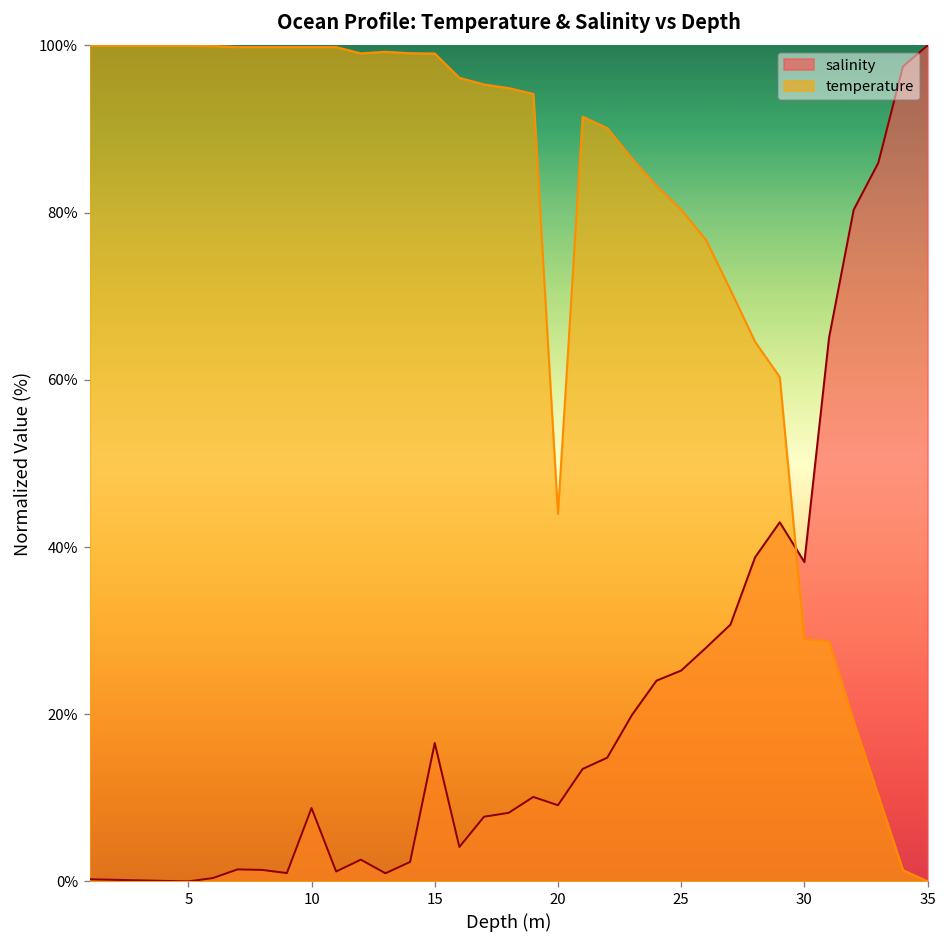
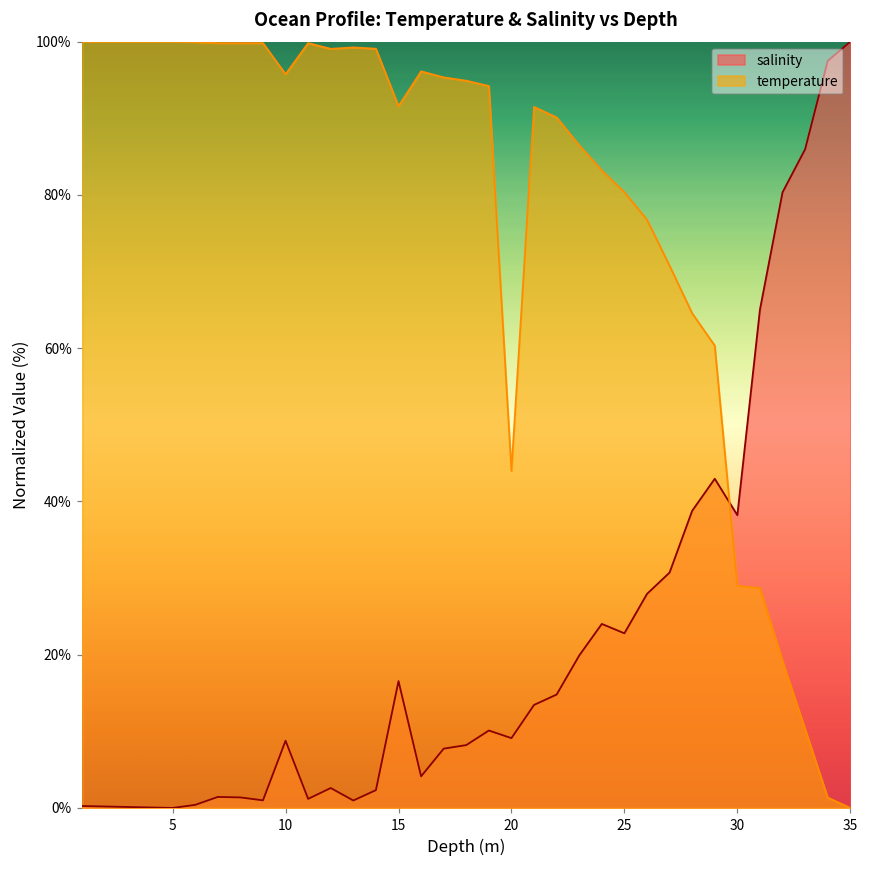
  {
    "salinity": {
      "5": "0%",
      "10": "9%",
      "15": "17%",
      "20": "9%",
-     "25": "25%",
+     "25": "23%",
      "30": "38%",
      "35": "100%"
    },
    "temperature": {
      "5": "100%",
-     "10": "100%",
-     "15": "99%",
+     "10": "96%",
+     "15": "92%",
      "20": "44%",
      "25": "80%",
      "30": "29%",
      "35": "0%"
    }
  }
